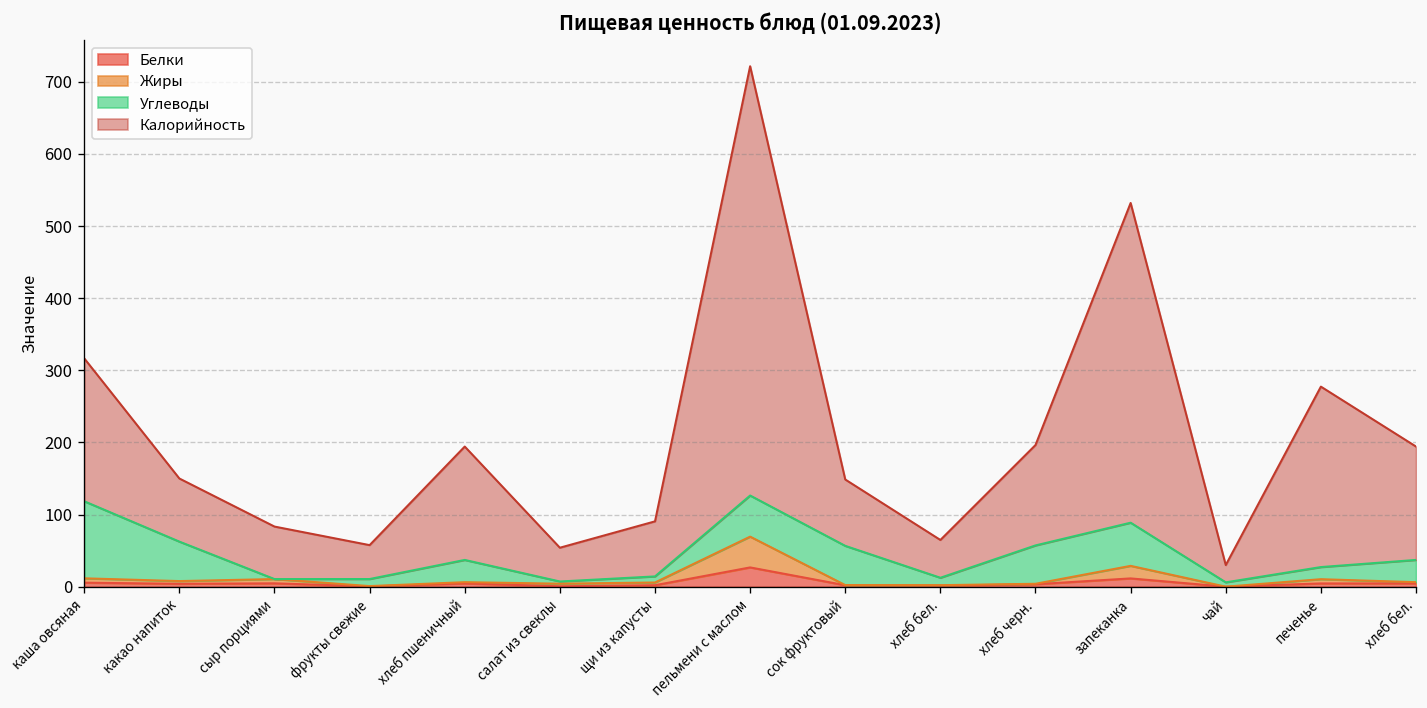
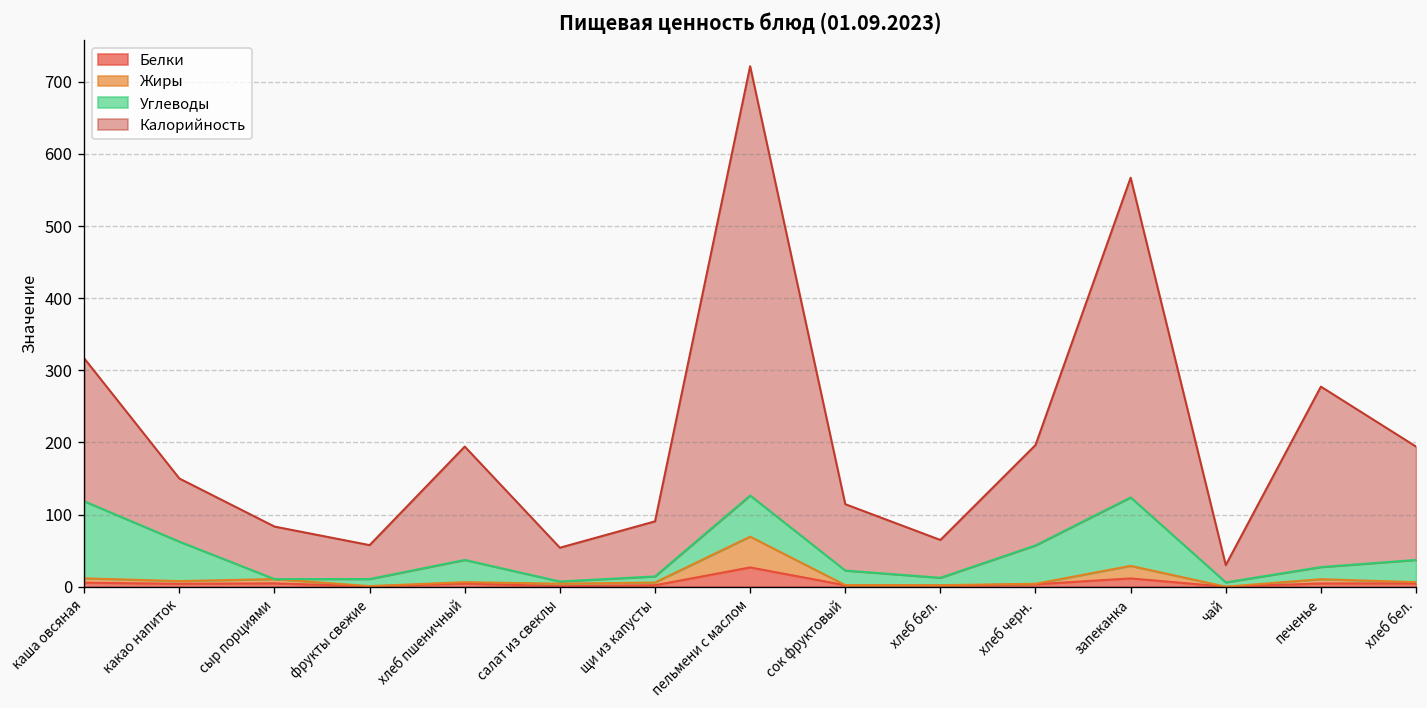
  {
    "Углеводы": {
      "каша овсяная": 110,
      "какао напиток": 50,
      "фрукты свежие": 10,
      "хлеб пшеничный": 30,
      "щи из капусты": 10,
      "пельмени с маслом": 60,
-     "сок фруктовый": 50,
+     "сок фруктовый": 20,
      "хлеб черн.": 50,
-     "запеканка": 60,
+     "запеканка": 90,
      "чай": 10,
      "печенье": 20
    }
  }
